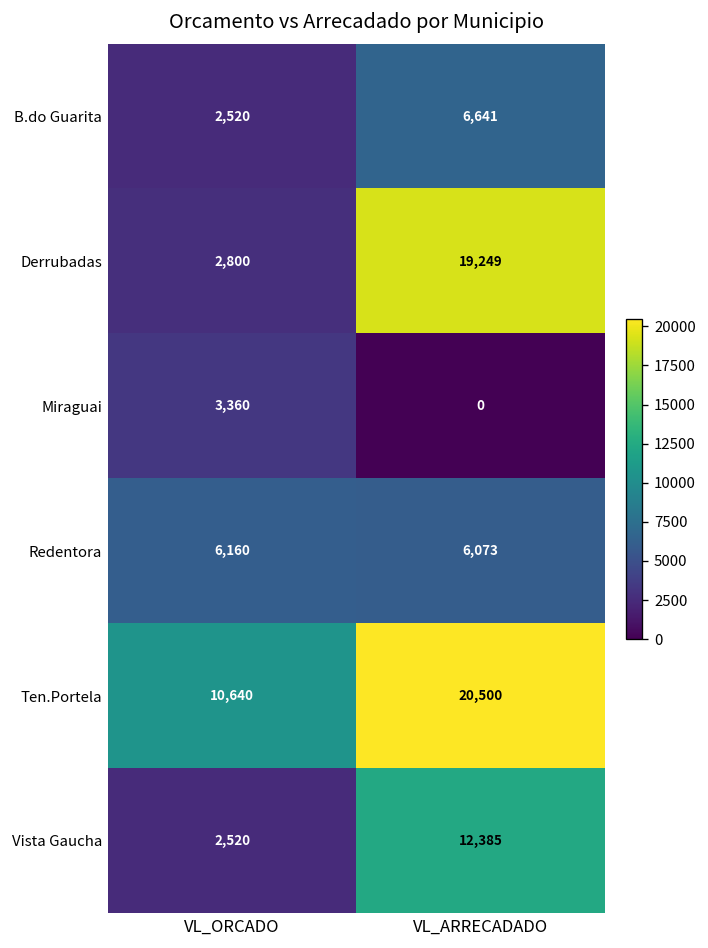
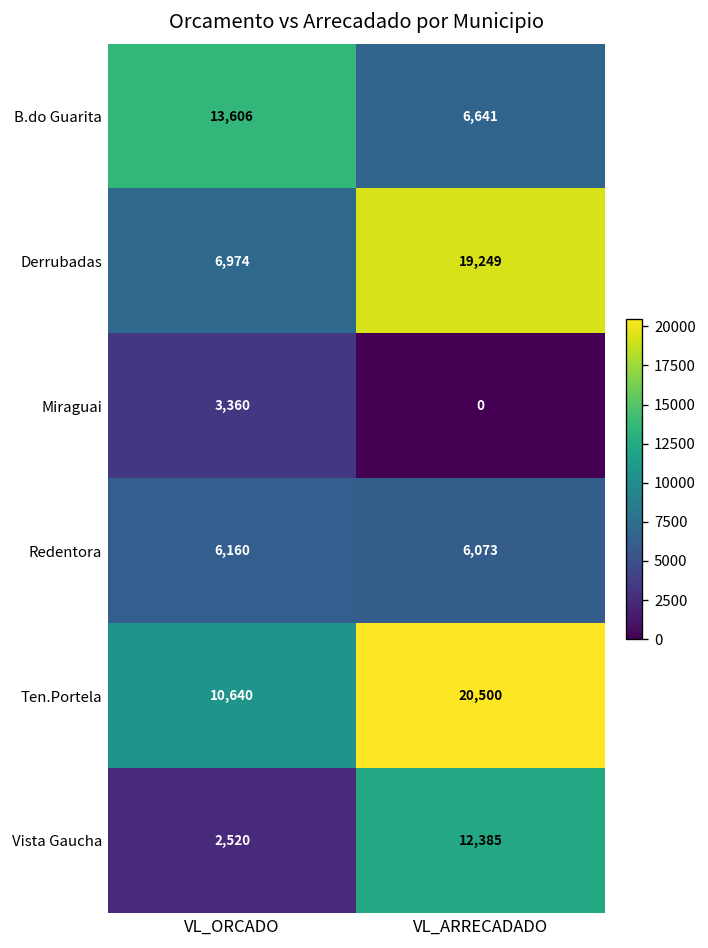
  {
    "B.do Guarita": {
-     "VL_ORCADO": "2,520",
+     "VL_ORCADO": "13,606",
      "VL_ARRECADADO": "6,641"
    },
    "Derrubadas": {
-     "VL_ORCADO": "2,800",
+     "VL_ORCADO": "6,974",
      "VL_ARRECADADO": "19,249"
    },
    "Miraguai": {
      "VL_ORCADO": "3,360",
      "VL_ARRECADADO": "0"
    },
    "Redentora": {
      "VL_ORCADO": "6,160",
      "VL_ARRECADADO": "6,073"
    },
    "Ten.Portela": {
      "VL_ORCADO": "10,640",
      "VL_ARRECADADO": "20,500"
    },
    "Vista Gaucha": {
      "VL_ORCADO": "2,520",
      "VL_ARRECADADO": "12,385"
    }
  }
